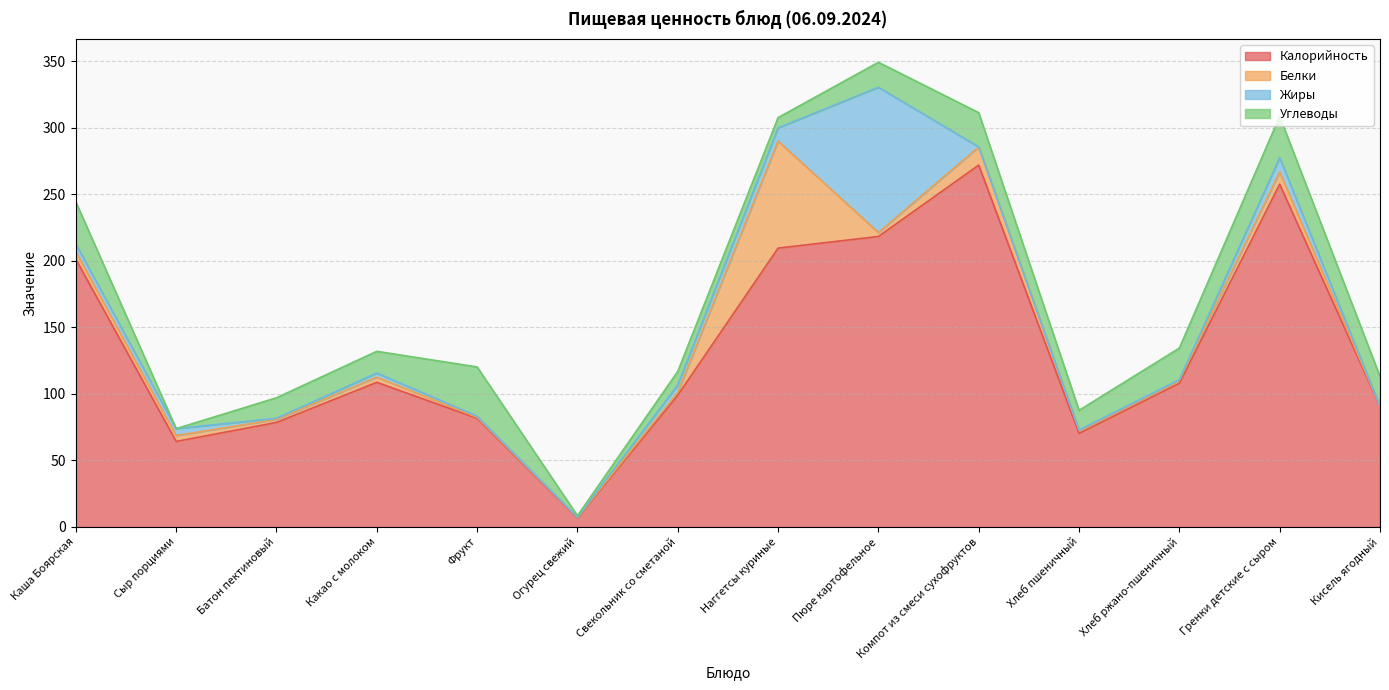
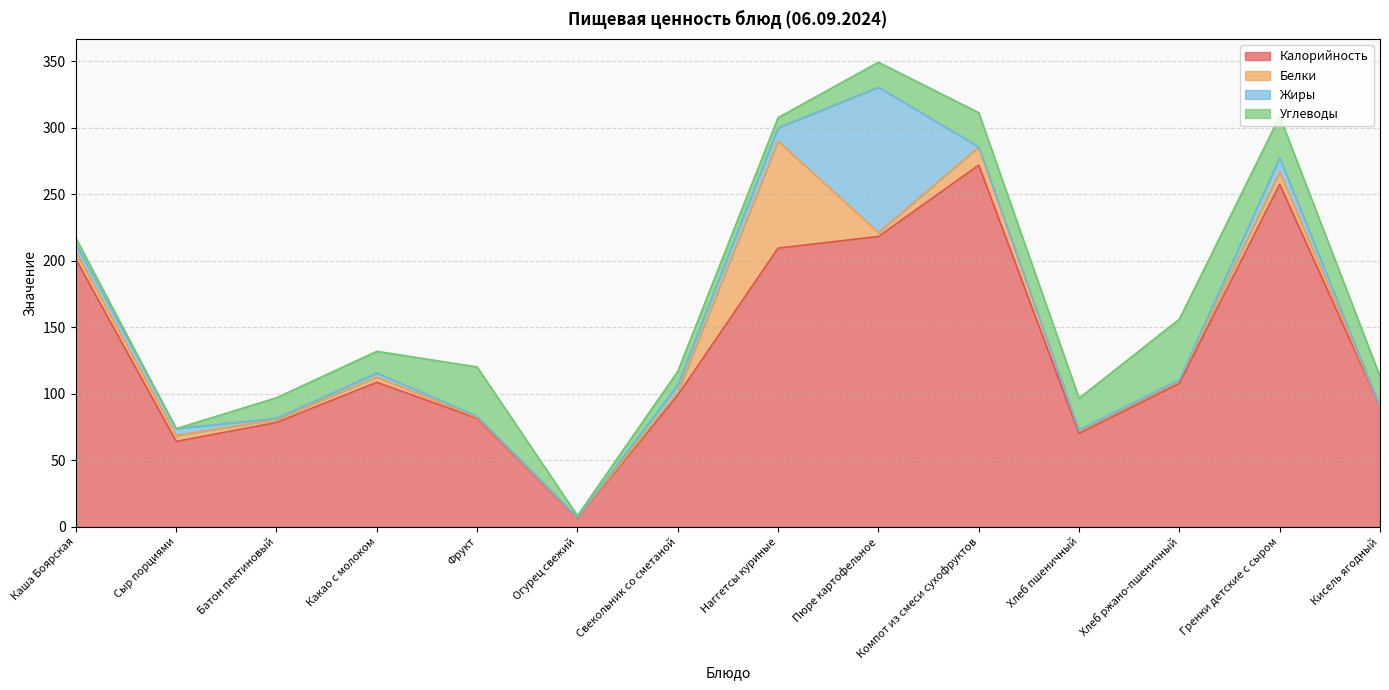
  {
    "Калорийность": {
      "Каша Боярская": 201,
      "Сыр порциями": 64,
      "Батон пектиновый": 79,
      "Какао с молоком": 109,
      "Свекольник со сметаной": 99,
      "Наггетсы куриные": 210,
      "Пюре картофельное": 218,
      "Компот из смеси сухофруктов": 272,
      "Хлеб пшеничный": 70,
      "Хлеб ржано-пшеничный": 108,
      "Гренки детские с сыром": 258
    },
    "Белки": {
      "Каша Боярская": 6,
      "Сыр порциями": 4,
      "Какао с молоком": 4,
      "Свекольник со сметаной": 2,
      "Наггетсы куриные": 80,
      "Пюре картофельное": 3,
      "Гренки детские с сыром": 9
    },
    "Жиры": {
      "Каша Боярская": 6,
      "Какао с молоком": 3,
      "Свекольник со сметаной": 6,
      "Наггетсы куриные": 10,
      "Пюре картофельное": 109,
      "Гренки детские с сыром": 11
    },
    "Углеводы": {
-     "Каша Боярская": 32,
+     "Каша Боярская": 5,
      "Батон пектиновый": 15,
      "Какао с молоком": 16,
      "Фрукт": 37,
      "Свекольник со сметаной": 10,
      "Наггетсы куриные": 8,
      "Пюре картофельное": 19,
      "Компот из смеси сухофруктов": 26,
-     "Хлеб пшеничный": 15,
-     "Хлеб ржано-пшеничный": 24,
+     "Хлеб пшеничный": 24,
+     "Хлеб ржано-пшеничный": 45,
      "Кисель ягодный": 22
    }
  }
